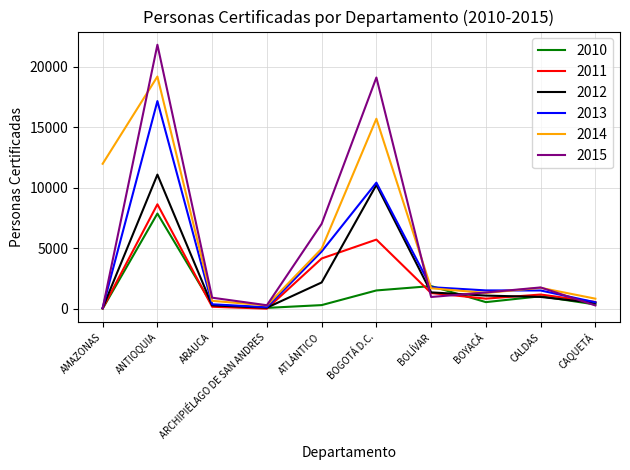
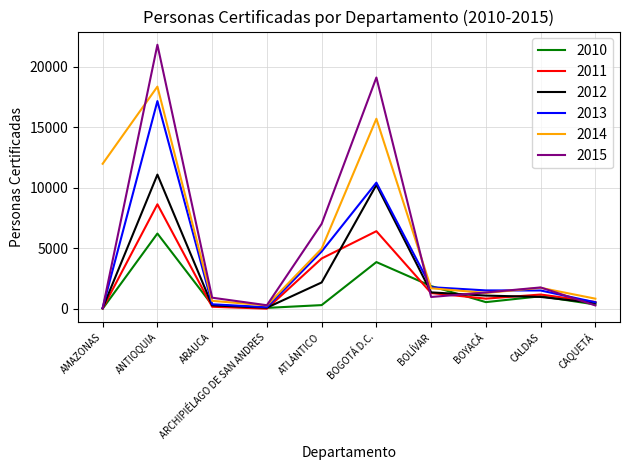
  {
    "2010": {
-     "ANTIOQUIA": 7900,
+     "ANTIOQUIA": 6200,
      "ATLÁNTICO": 300,
-     "BOGOTÁ D.C.": 1500,
+     "BOGOTÁ D.C.": 3900,
      "BOYACÁ": 500
    },
    "2011": {
      "ANTIOQUIA": 8600,
      "ATLÁNTICO": 4100,
-     "BOGOTÁ D.C.": 5700,
+     "BOGOTÁ D.C.": 6400,
      "BOYACÁ": 800
    },
    "2012": {
      "ANTIOQUIA": 11100,
      "ATLÁNTICO": 2200,
      "BOYACÁ": 1100
    },
    "2013": {
      "ANTIOQUIA": 17200,
      "ATLÁNTICO": 4700,
      "CALDAS": 1500
    },
    "2014": {
      "AMAZONAS": 12000,
-     "ANTIOQUIA": 19200,
+     "ANTIOQUIA": 18400,
      "ARAUCA": 600,
      "ATLÁNTICO": 5000,
      "BOGOTÁ D.C.": 15700,
      "CAQUETÁ": 800
    },
    "2015": {
      "ANTIOQUIA": 21800,
      "ARAUCA": 900,
      "ATLÁNTICO": 7000,
      "BOGOTÁ D.C.": 19100,
      "BOLÍVAR": 1000
    }
  }
